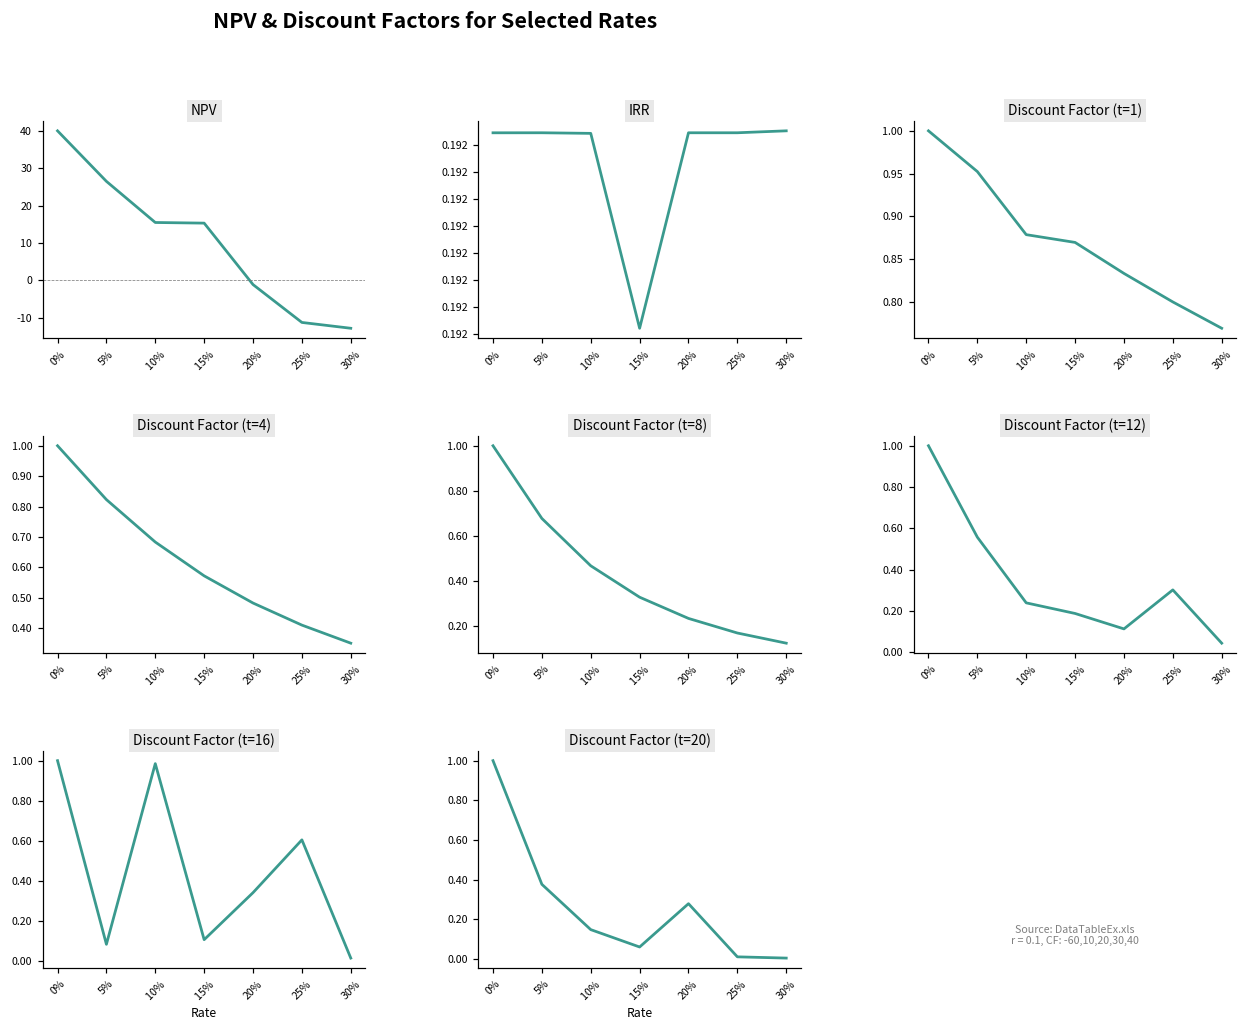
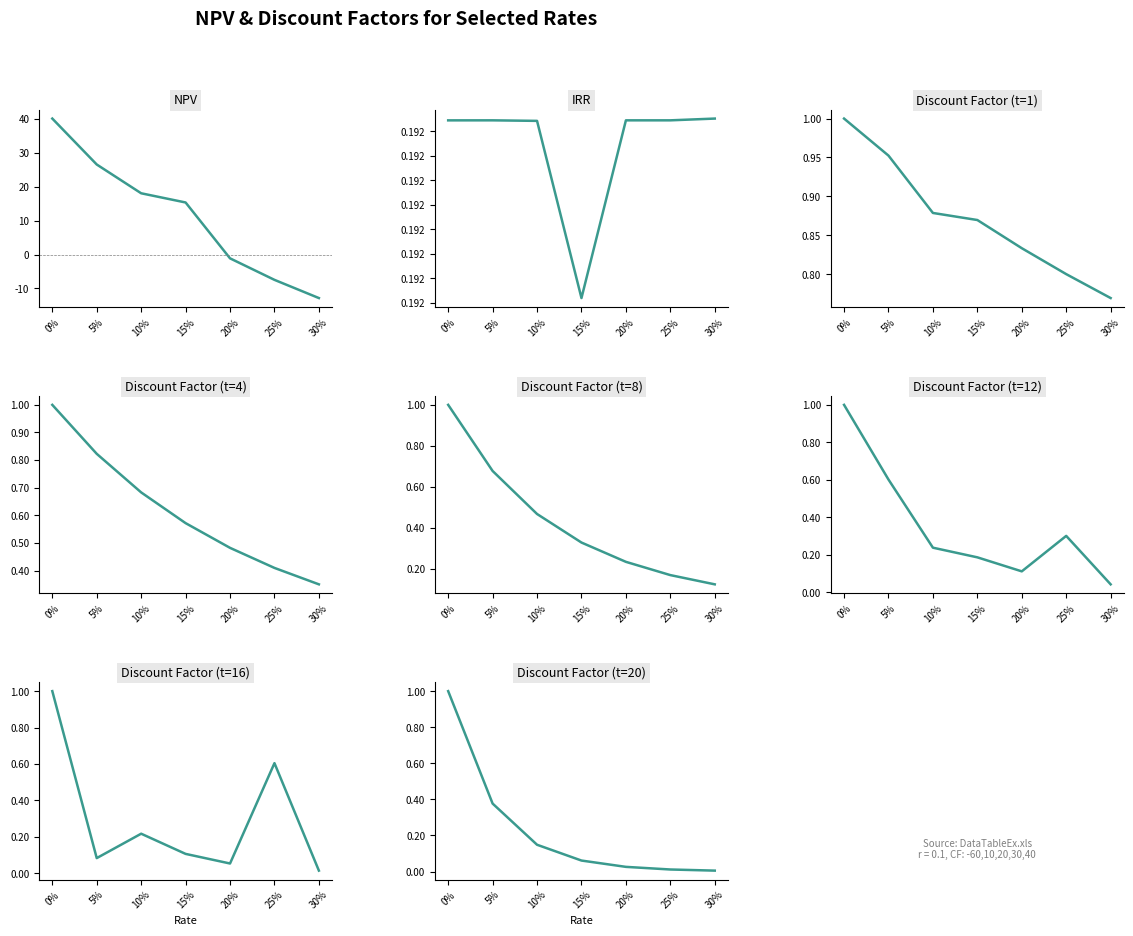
  {
    "NPV": {
      "0%": 40,
      "5%": 26,
-     "10%": 15,
+     "10%": 18,
      "15%": 15,
      "20%": -1,
-     "25%": -11,
+     "25%": -7,
      "30%": -13
    },
    "Discount Factor (t=1)": {
      "0%": 1.00,
      "5%": 0.95,
      "10%": 0.88,
      "15%": 0.87,
      "20%": 0.83,
      "25%": 0.80,
      "30%": 0.77
    },
    "Discount Factor (t=4)": {
      "0%": 1.00,
      "5%": 0.82,
      "10%": 0.68,
      "15%": 0.57,
      "20%": 0.48,
      "25%": 0.41,
      "30%": 0.35
    },
    "Discount Factor (t=8)": {
      "0%": 1.00,
      "5%": 0.68,
      "10%": 0.47,
      "15%": 0.33,
      "20%": 0.23,
      "25%": 0.17,
      "30%": 0.12
    },
    "Discount Factor (t=12)": {
      "0%": 1.00,
-     "5%": 0.56,
+     "5%": 0.60,
      "10%": 0.24,
      "15%": 0.19,
      "20%": 0.11,
      "25%": 0.30,
      "30%": 0.04
    },
    "Discount Factor (t=16)": {
      "0%": 1.00,
      "5%": 0.08,
-     "10%": 0.99,
+     "10%": 0.22,
      "15%": 0.11,
-     "20%": 0.34,
+     "20%": 0.05,
      "25%": 0.60,
      "30%": 0.02
    },
    "Discount Factor (t=20)": {
      "0%": 1.00,
      "5%": 0.38,
      "10%": 0.15,
      "15%": 0.06,
-     "20%": 0.28,
+     "20%": 0.03,
      "25%": 0.01,
      "30%": 0.01
    }
  }
